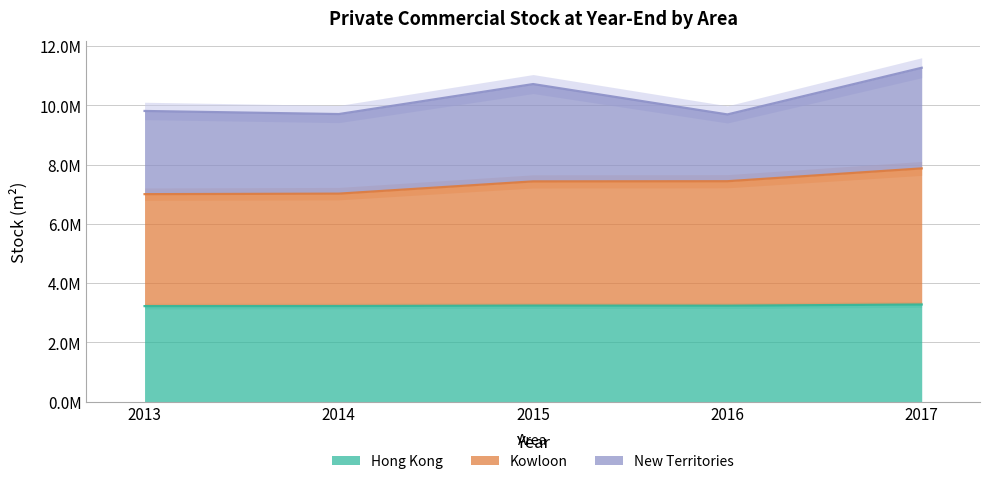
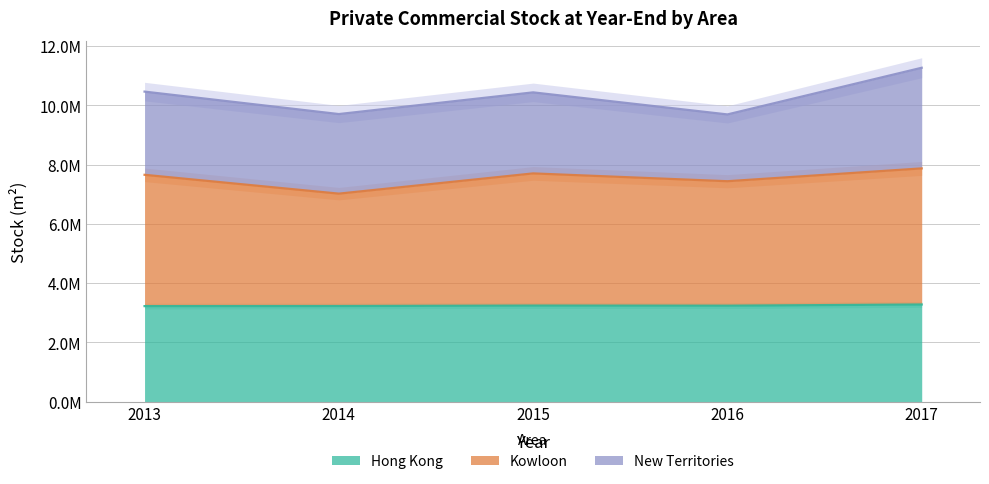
  {
    "Hong Kong": {
      "2013": 3200000,
      "2014": 3200000,
      "2015": 3200000,
      "2016": 3200000,
      "2017": 3300000
    },
    "Kowloon": {
-     "2013": 3800000,
+     "2013": 4400000,
      "2014": 3800000,
-     "2015": 4200000,
+     "2015": 4500000,
      "2016": 4200000,
      "2017": 4600000
    },
    "New Territories": {
      "2013": 2800000,
      "2014": 2700000,
-     "2015": 3300000,
+     "2015": 2700000,
      "2016": 2300000,
      "2017": 3400000
    }
  }
